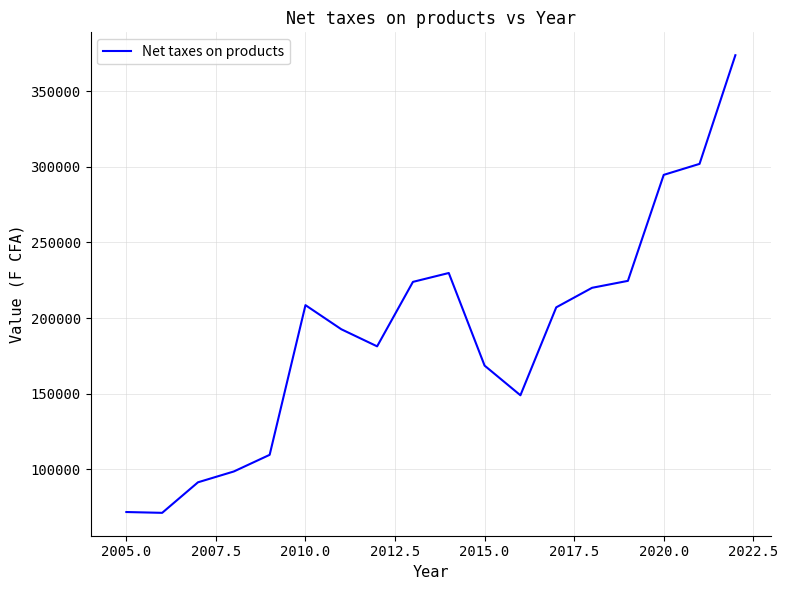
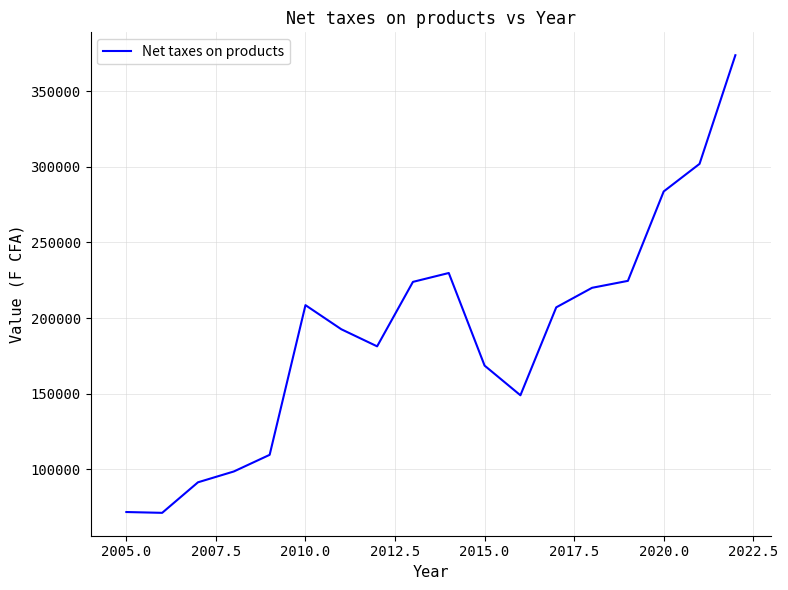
  {
    "2005.0": 72000,
    "2010.0": 209000,
    "2015.0": 169000,
-   "2020.0": 295000
+   "2020.0": 284000
  }
